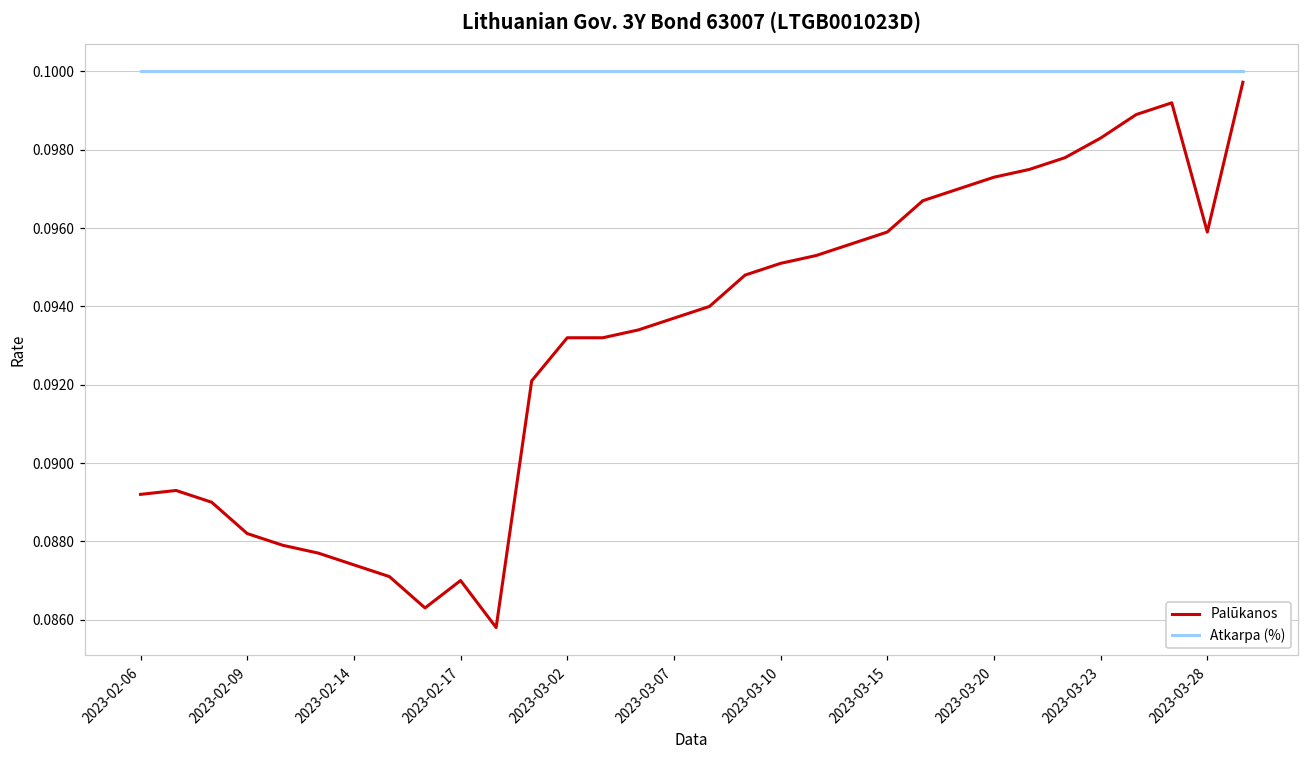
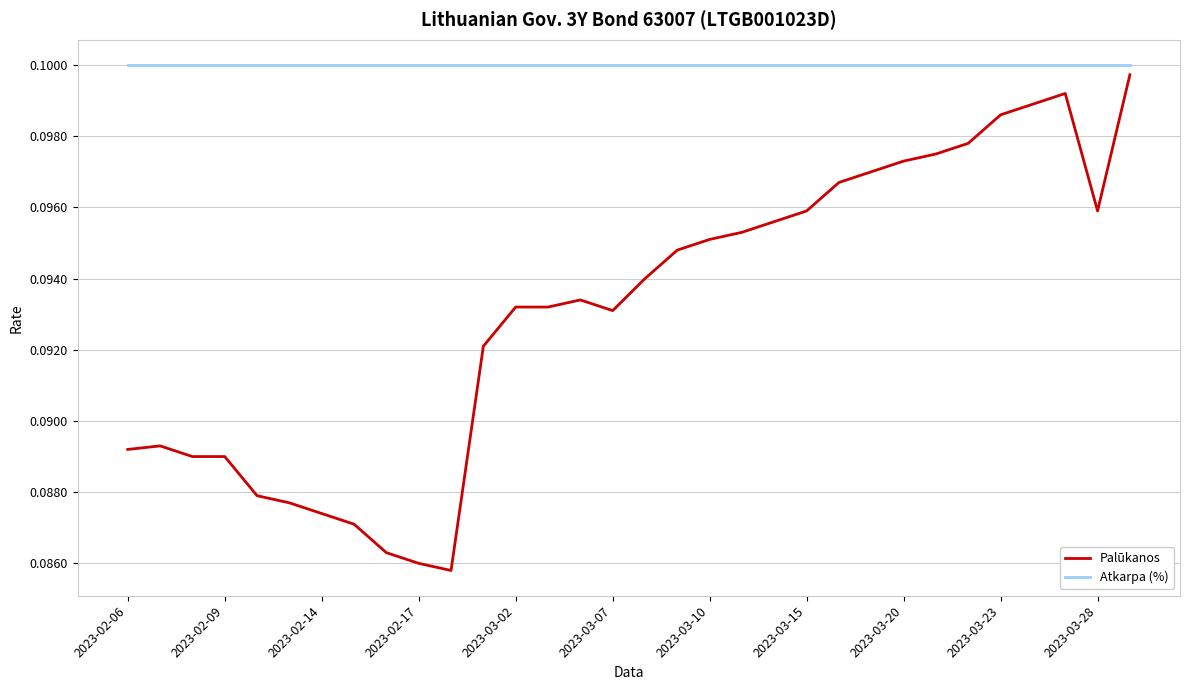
  {
    "Palūkanos": {
      "2023-02-06": 0.0892,
-     "2023-02-09": 0.0882,
+     "2023-02-09": 0.0890,
      "2023-02-14": 0.0874,
-     "2023-02-17": 0.087,
+     "2023-02-17": 0.086,
      "2023-03-02": 0.0932,
-     "2023-03-07": 0.0937,
+     "2023-03-07": 0.0931,
      "2023-03-10": 0.0951,
      "2023-03-15": 0.0959,
      "2023-03-20": 0.0973,
-     "2023-03-23": 0.0983,
+     "2023-03-23": 0.0986,
      "2023-03-28": 0.0959
    },
    "Atkarpa (%)": {
      "2023-02-06": 0.1000,
      "2023-02-09": 0.1000,
      "2023-02-14": 0.1000,
      "2023-02-17": 0.1000,
      "2023-03-02": 0.1000,
      "2023-03-07": 0.1000,
      "2023-03-10": 0.1000,
      "2023-03-15": 0.1000,
      "2023-03-20": 0.1000,
      "2023-03-23": 0.1000,
      "2023-03-28": 0.1000
    }
  }
